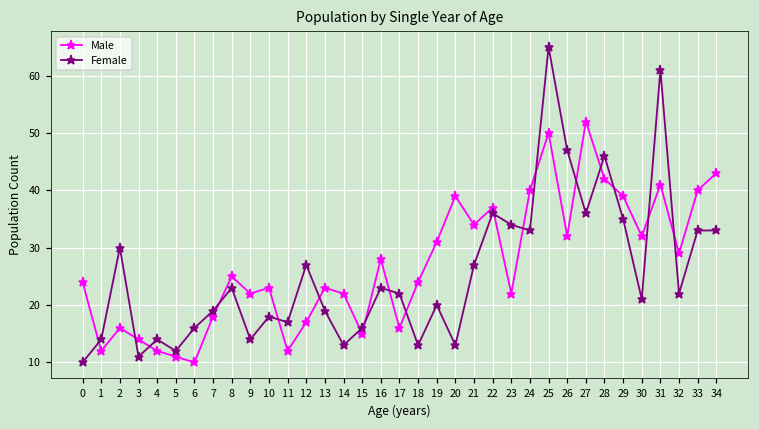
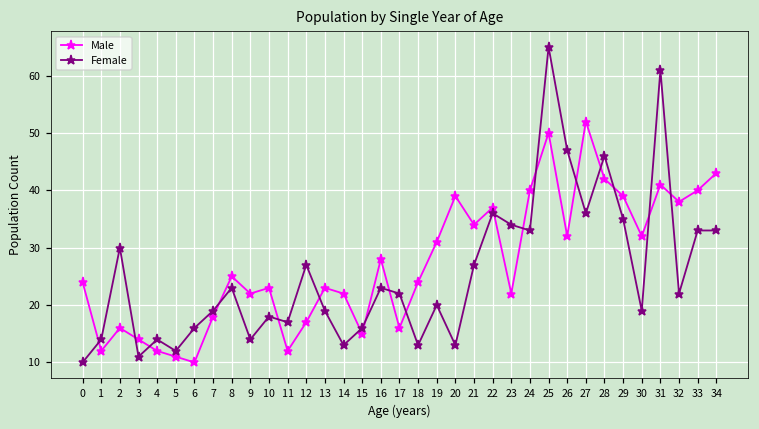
  {
    "Male": {
      "0": 24,
      "1": 12,
      "2": 16,
      "3": 14,
      "4": 12,
      "5": 11,
      "6": 10,
      "7": 18,
      "8": 25,
      "9": 22,
      "10": 23,
      "11": 12,
      "12": 17,
      "13": 23,
      "14": 22,
      "15": 15,
      "16": 28,
      "17": 16,
      "18": 24,
      "19": 31,
      "20": 39,
      "21": 34,
      "22": 37,
      "23": 22,
      "24": 40,
      "25": 50,
      "26": 32,
      "27": 52,
      "28": 42,
      "29": 39,
      "30": 32,
      "31": 41,
-     "32": 29,
+     "32": 38,
      "33": 40,
      "34": 43
    },
    "Female": {
      "0": 10,
      "1": 14,
      "2": 30,
      "3": 11,
      "4": 14,
      "5": 12,
      "6": 16,
      "7": 19,
      "8": 23,
      "9": 14,
      "10": 18,
      "11": 17,
      "12": 27,
      "13": 19,
      "14": 13,
      "15": 16,
      "16": 23,
      "17": 22,
      "18": 13,
      "19": 20,
      "20": 13,
      "21": 27,
      "22": 36,
      "23": 34,
      "24": 33,
      "25": 65,
      "26": 47,
      "27": 36,
      "28": 46,
      "29": 35,
-     "30": 21,
+     "30": 19,
      "31": 61,
      "32": 22,
      "33": 33,
      "34": 33
    }
  }
